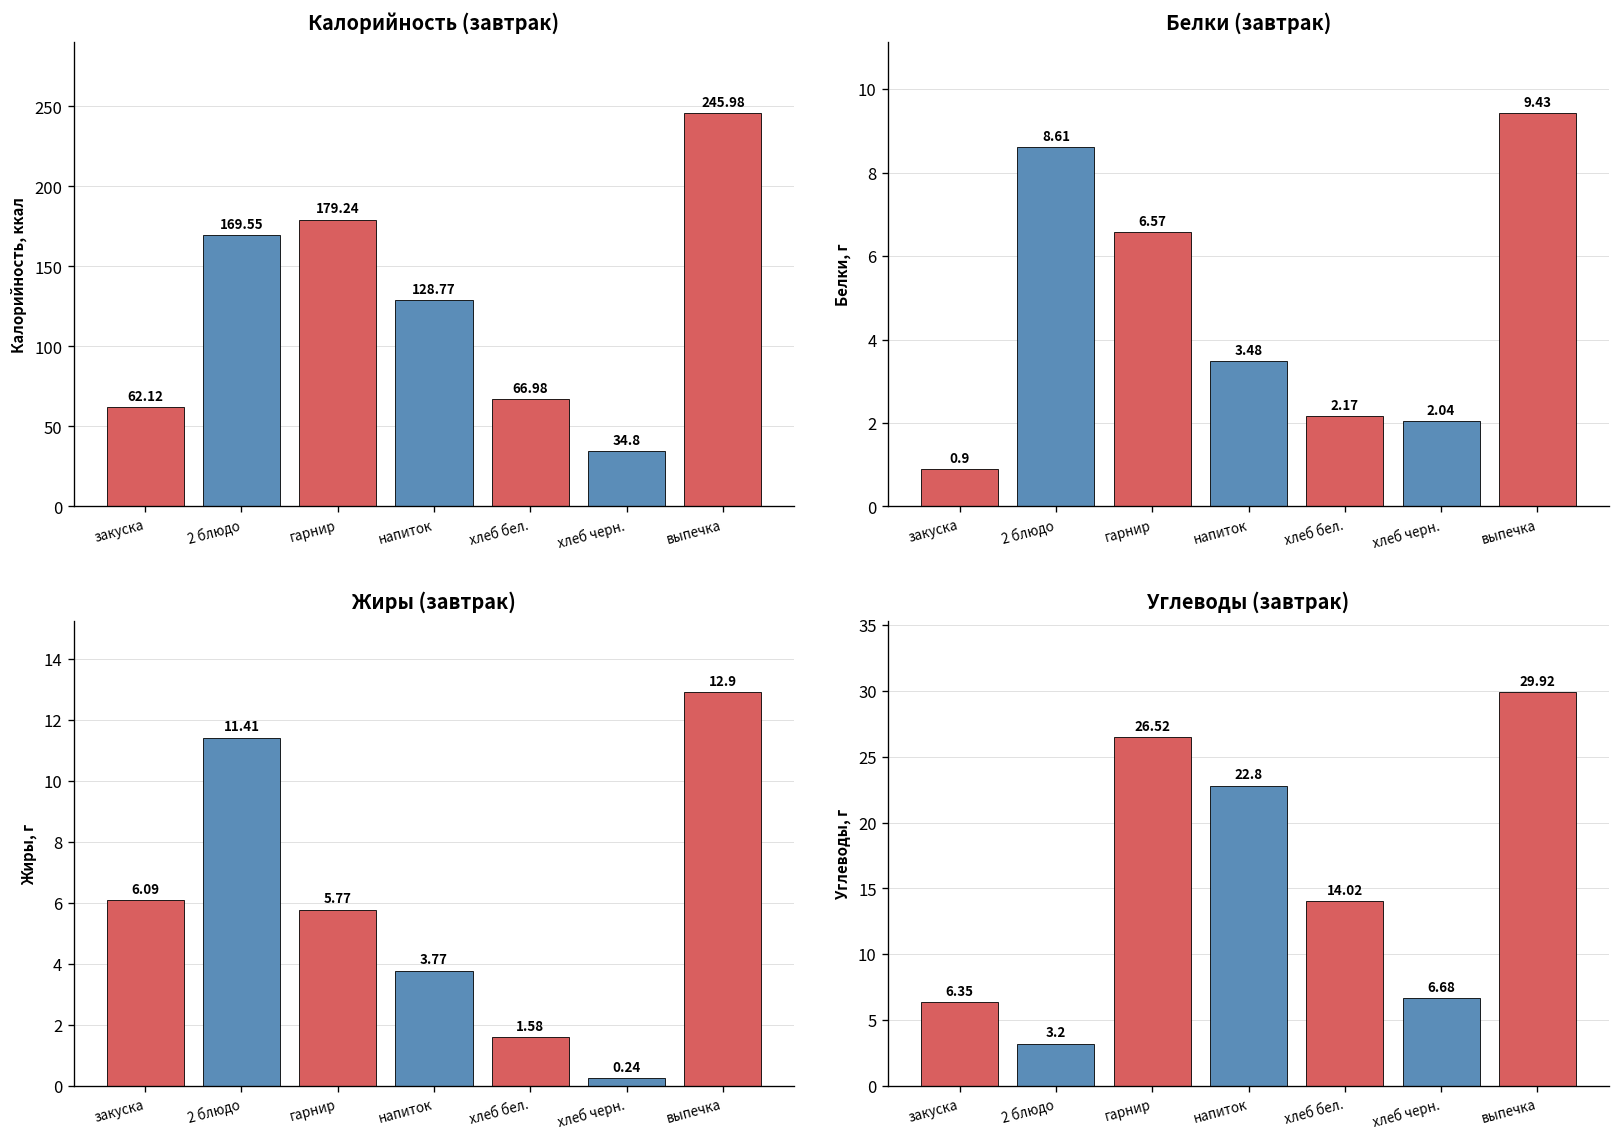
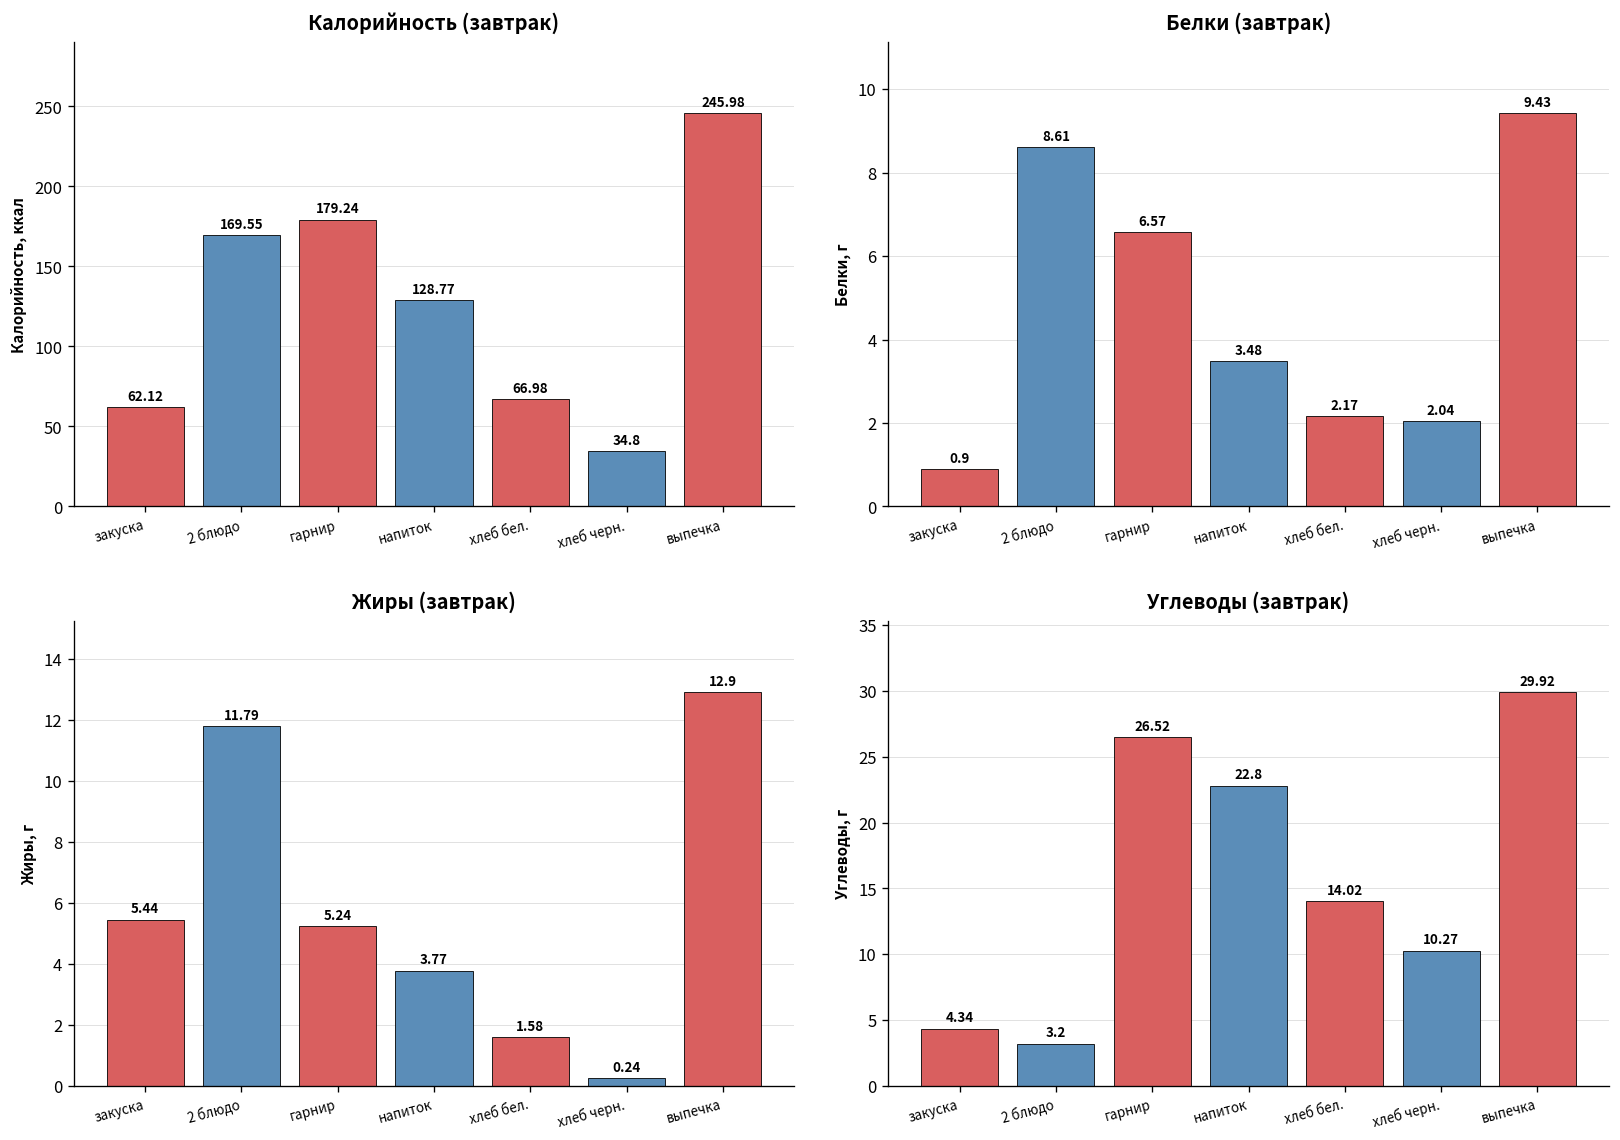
  {
    "Калорийность (завтрак)": {
      "закуска": 62.12,
      "2 блюдо": 169.55,
      "гарнир": 179.24,
      "напиток": 128.77,
      "хлеб бел.": 66.98,
      "хлеб черн.": 34.8,
      "выпечка": 245.98
    },
    "Белки (завтрак)": {
      "закуска": 0.9,
      "2 блюдо": 8.61,
      "гарнир": 6.57,
      "напиток": 3.48,
      "хлеб бел.": 2.17,
      "хлеб черн.": 2.04,
      "выпечка": 9.43
    },
    "Жиры (завтрак)": {
-     "закуска": 6.09,
-     "2 блюдо": 11.41,
-     "гарнир": 5.77,
+     "закуска": 5.44,
+     "2 блюдо": 11.79,
+     "гарнир": 5.24,
      "напиток": 3.77,
      "хлеб бел.": 1.58,
      "хлеб черн.": 0.24,
      "выпечка": 12.9
    },
    "Углеводы (завтрак)": {
-     "закуска": 6.35,
+     "закуска": 4.34,
      "2 блюдо": 3.2,
      "гарнир": 26.52,
      "напиток": 22.8,
      "хлеб бел.": 14.02,
-     "хлеб черн.": 6.68,
+     "хлеб черн.": 10.27,
      "выпечка": 29.92
    }
  }
